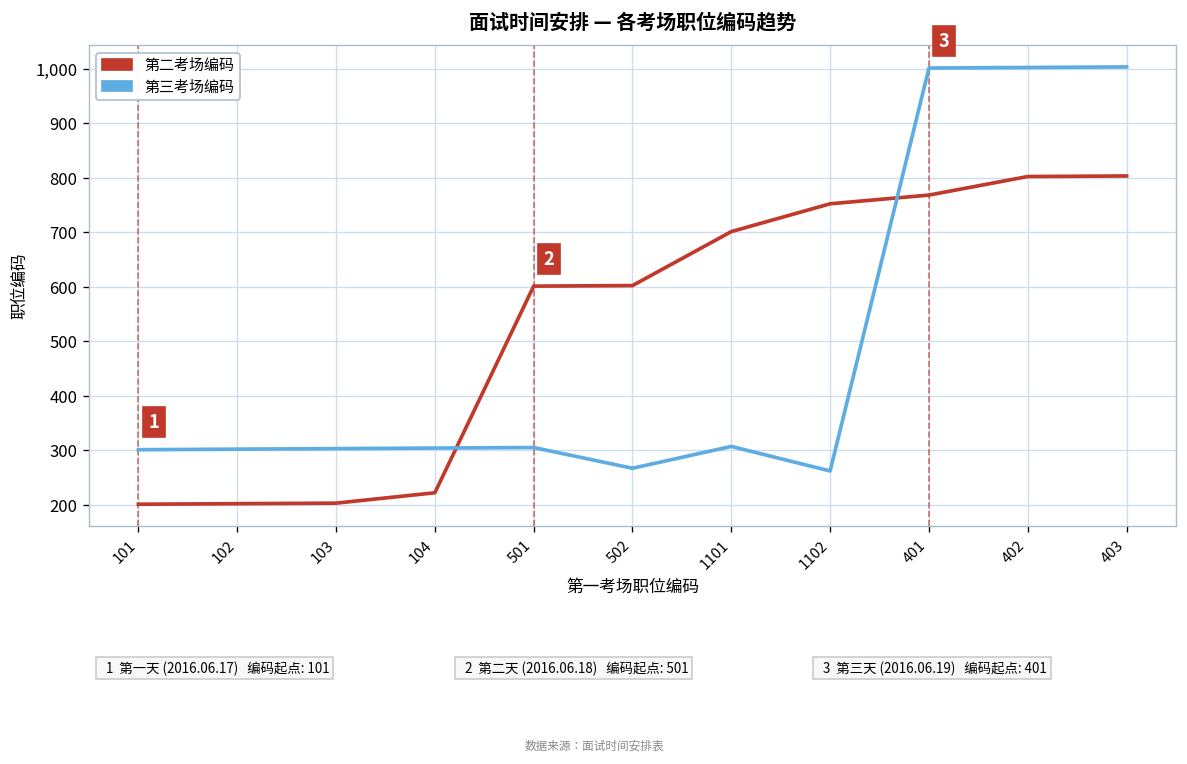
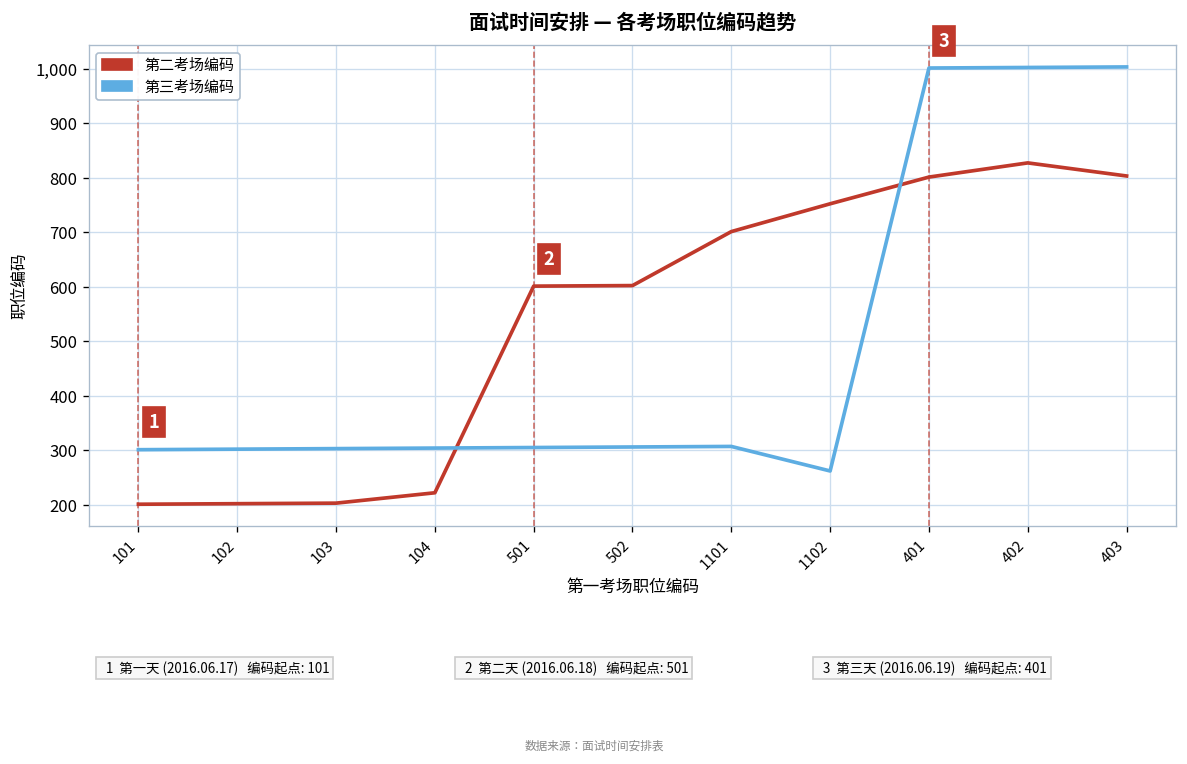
  {
    "第二考场编码": {
      "101": "200",
      "102": "200",
      "103": "200",
      "104": "220",
      "502": "600",
      "1101": "700",
      "1102": "750",
-     "401": "770",
-     "402": "800",
+     "401": "800",
+     "402": "830",
      "403": "800"
    },
    "第三考场编码": {
      "102": "300",
      "103": "300",
      "104": "300",
      "501": "310",
-     "502": "270",
+     "502": "310",
      "1101": "310",
      "1102": "260",
      "402": "1,000",
      "403": "1,000"
    }
  }
